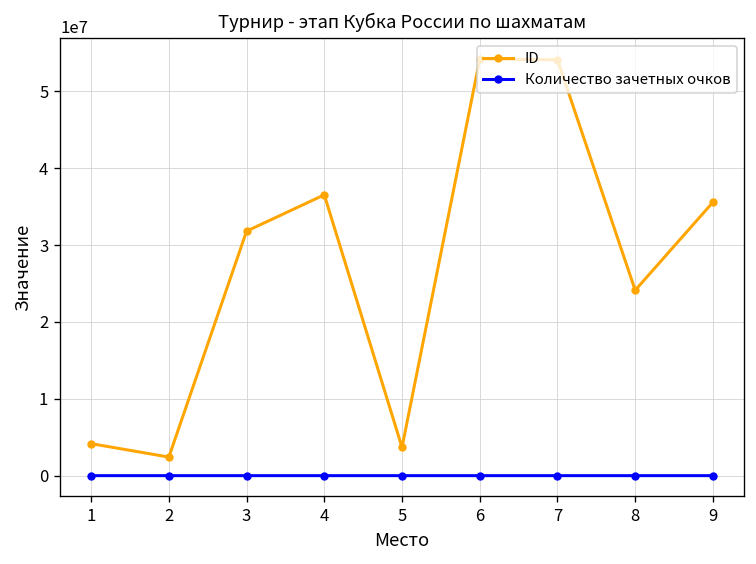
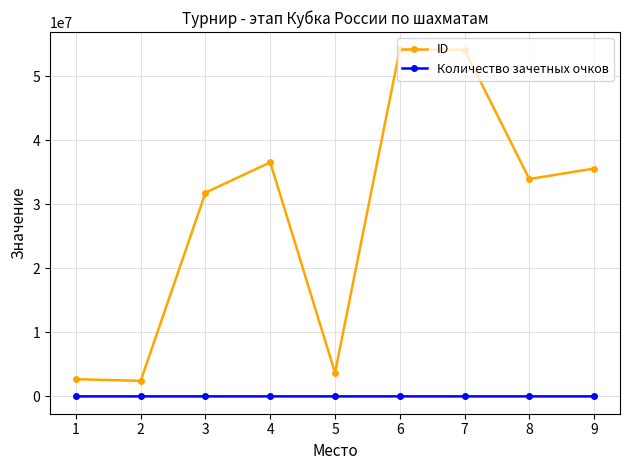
  {
    "ID": {
-     "1": 4000000,
+     "1": 3000000,
      "2": 2000000,
      "3": 32000000,
      "4": 37000000,
      "5": 4000000,
-     "8": 24000000,
+     "8": 34000000,
      "9": 36000000
    },
    "Количество зачетных очков": {
      "1": 0,
      "2": 0,
      "3": 0,
      "4": 0,
      "5": 0,
      "6": 0,
      "7": 0,
      "8": 0,
      "9": 0
    }
  }
